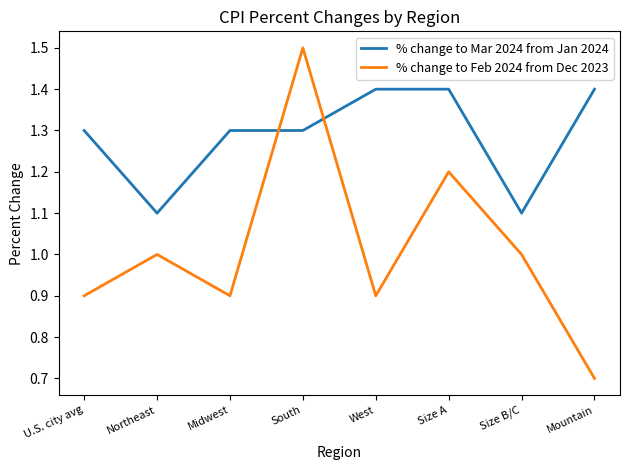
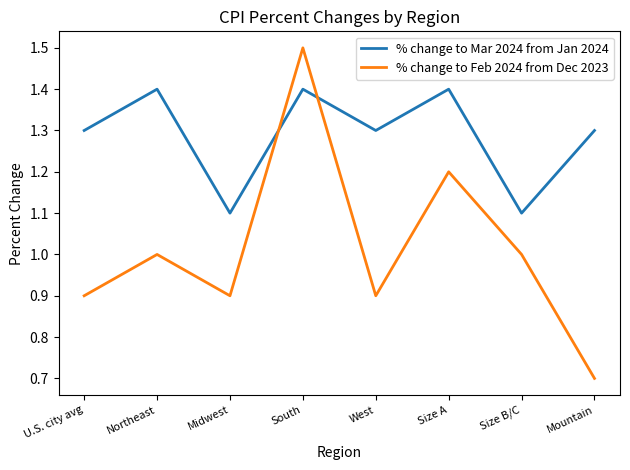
  {
    "% change to Mar 2024 from Jan 2024": {
      "U.S. city avg": 1.3,
-     "Northeast": 1.1,
-     "Midwest": 1.3,
-     "South": 1.3,
-     "West": 1.4,
+     "Northeast": 1.4,
+     "Midwest": 1.1,
+     "South": 1.4,
+     "West": 1.3,
      "Size A": 1.4,
      "Size B/C": 1.1,
-     "Mountain": 1.4
+     "Mountain": 1.3
    },
    "% change to Feb 2024 from Dec 2023": {
      "U.S. city avg": 0.9,
      "Northeast": 1.0,
      "Midwest": 0.9,
      "South": 1.5,
      "West": 0.9,
      "Size A": 1.2,
      "Size B/C": 1.0,
      "Mountain": 0.7
    }
  }
